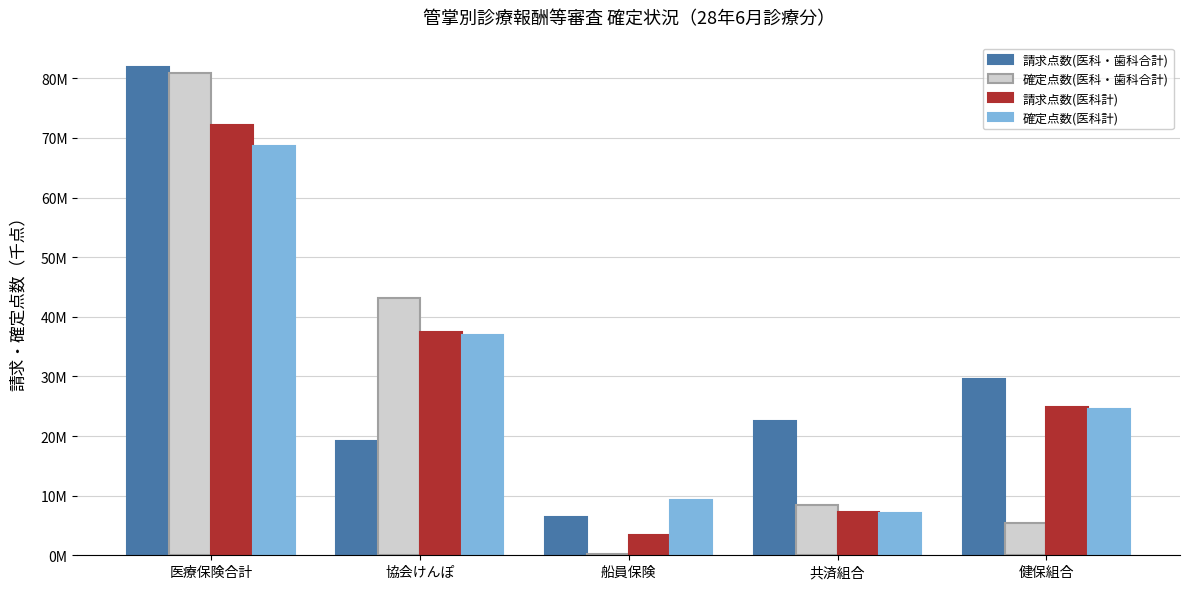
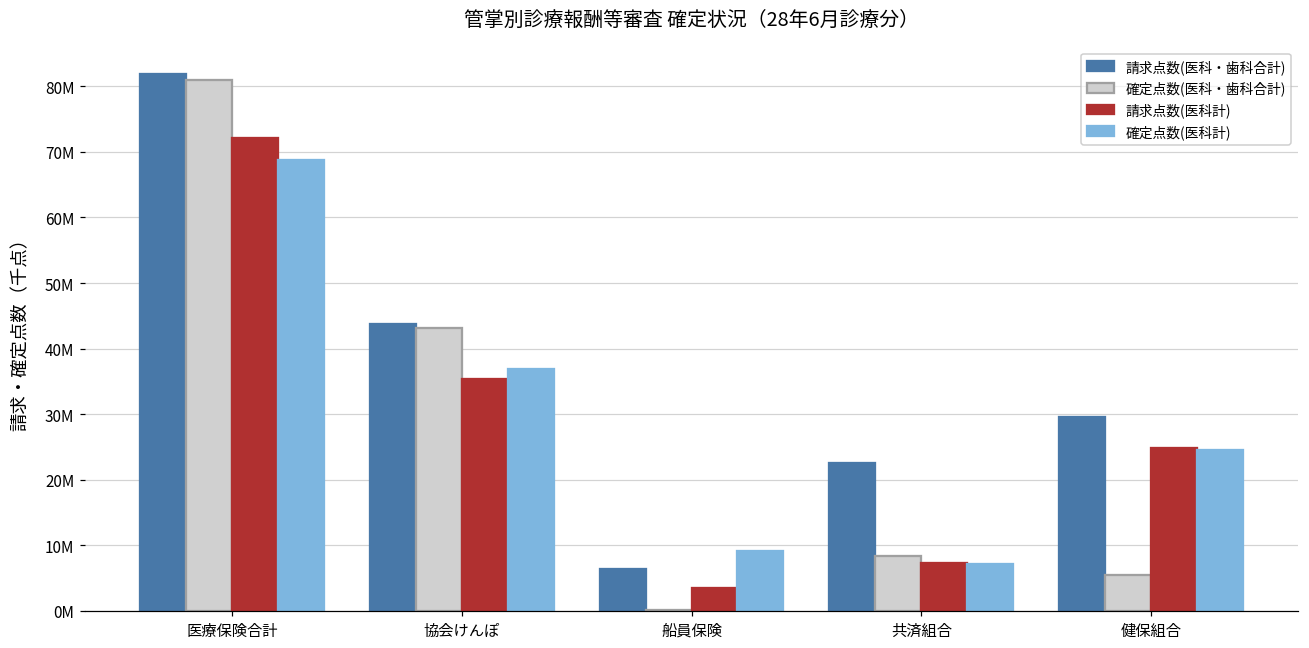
  {
    "請求点数(医科・歯科合計)": {
      "医療保険合計": 82000000,
-     "協会けんぽ": 19000000,
+     "協会けんぽ": 44000000,
      "船員保険": 6000000,
      "共済組合": 23000000,
      "健保組合": 29000000
    },
    "確定点数(医科・歯科合計)": {
      "医療保険合計": 81000000,
      "協会けんぽ": 43000000,
      "共済組合": 8000000,
      "健保組合": 5000000
    },
    "請求点数(医科計)": {
      "医療保険合計": 72000000,
-     "協会けんぽ": 37000000,
+     "協会けんぽ": 35000000,
      "船員保険": 3000000,
      "共済組合": 7000000,
      "健保組合": 25000000
    },
    "確定点数(医科計)": {
      "医療保険合計": 69000000,
      "協会けんぽ": 37000000,
      "船員保険": 9000000,
      "共済組合": 7000000,
      "健保組合": 25000000
    }
  }
